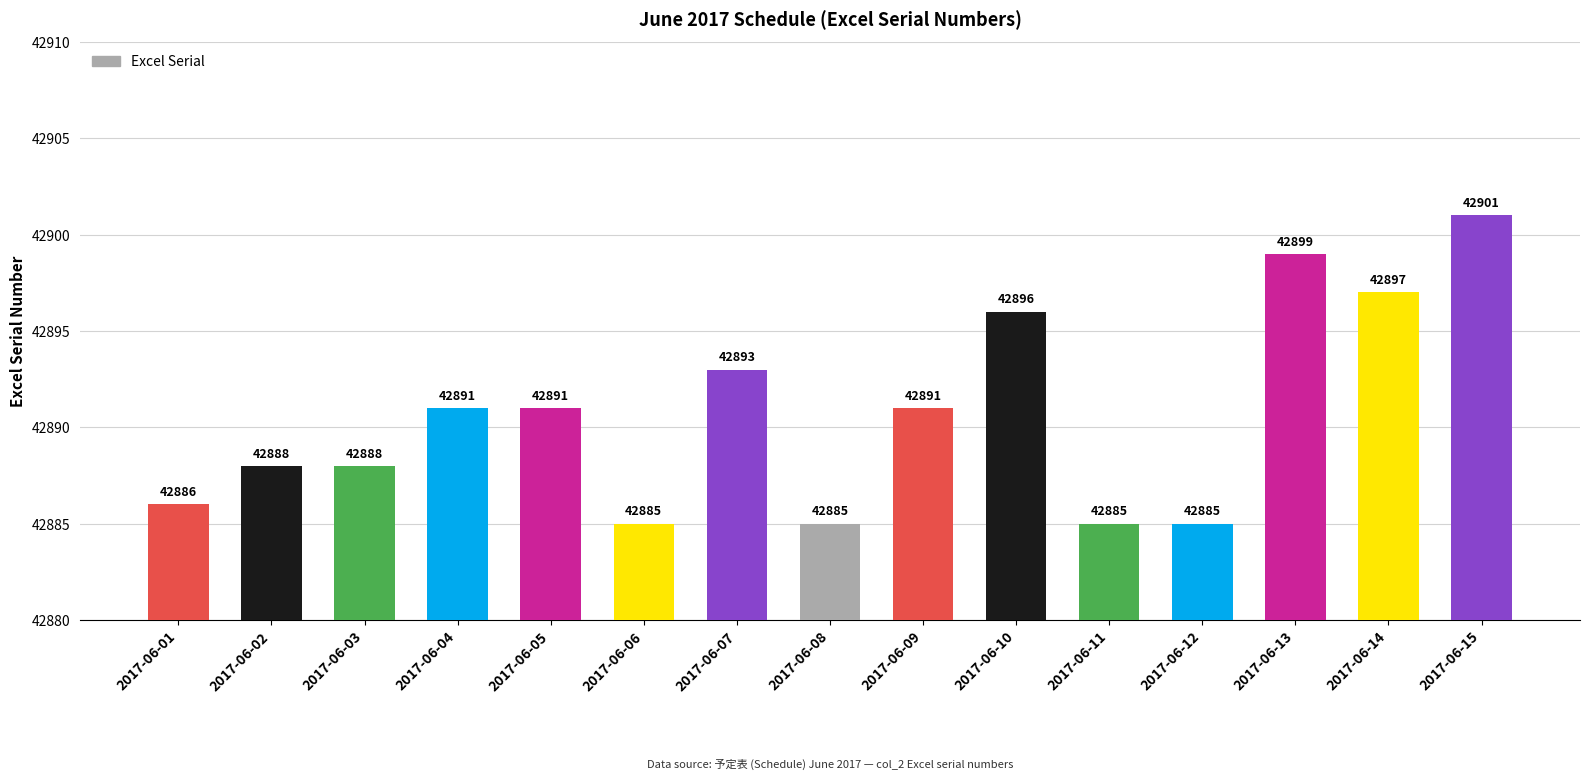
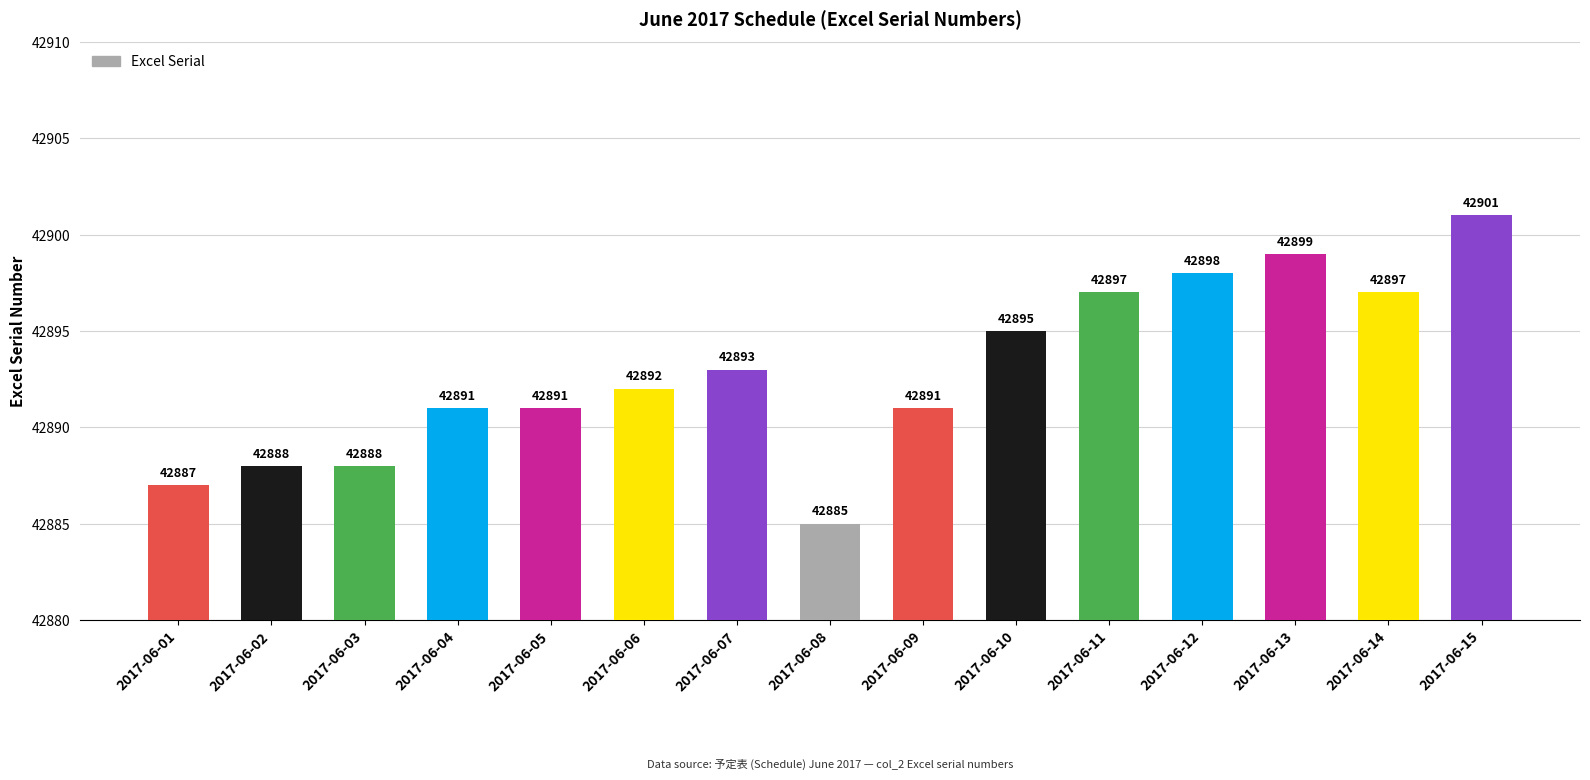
  {
-   "2017-06-01": 42886,
+   "2017-06-01": 42887,
    "2017-06-02": 42888,
    "2017-06-03": 42888,
    "2017-06-04": 42891,
    "2017-06-05": 42891,
-   "2017-06-06": 42885,
+   "2017-06-06": 42892,
    "2017-06-07": 42893,
    "2017-06-08": 42885,
    "2017-06-09": 42891,
-   "2017-06-10": 42896,
-   "2017-06-11": 42885,
-   "2017-06-12": 42885,
+   "2017-06-10": 42895,
+   "2017-06-11": 42897,
+   "2017-06-12": 42898,
    "2017-06-13": 42899,
    "2017-06-14": 42897,
    "2017-06-15": 42901
  }
